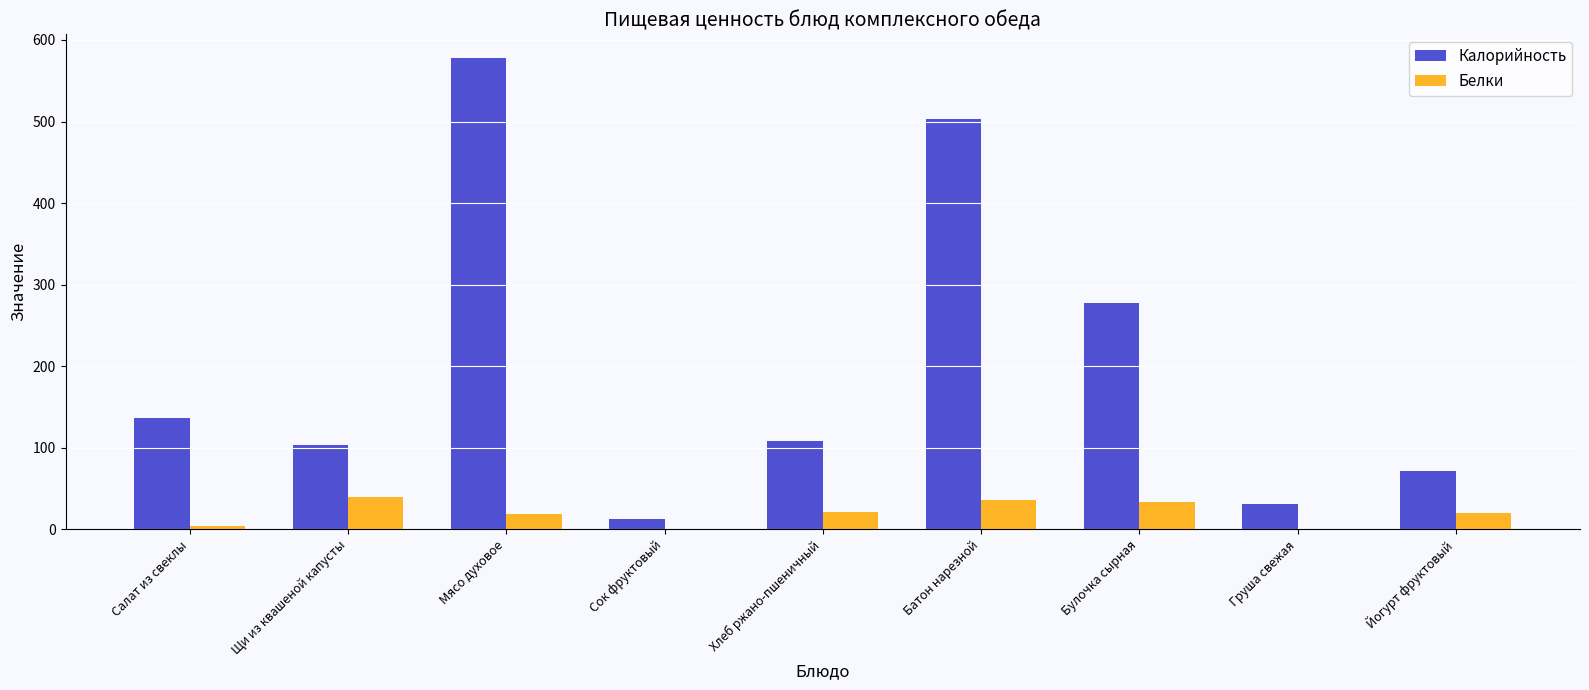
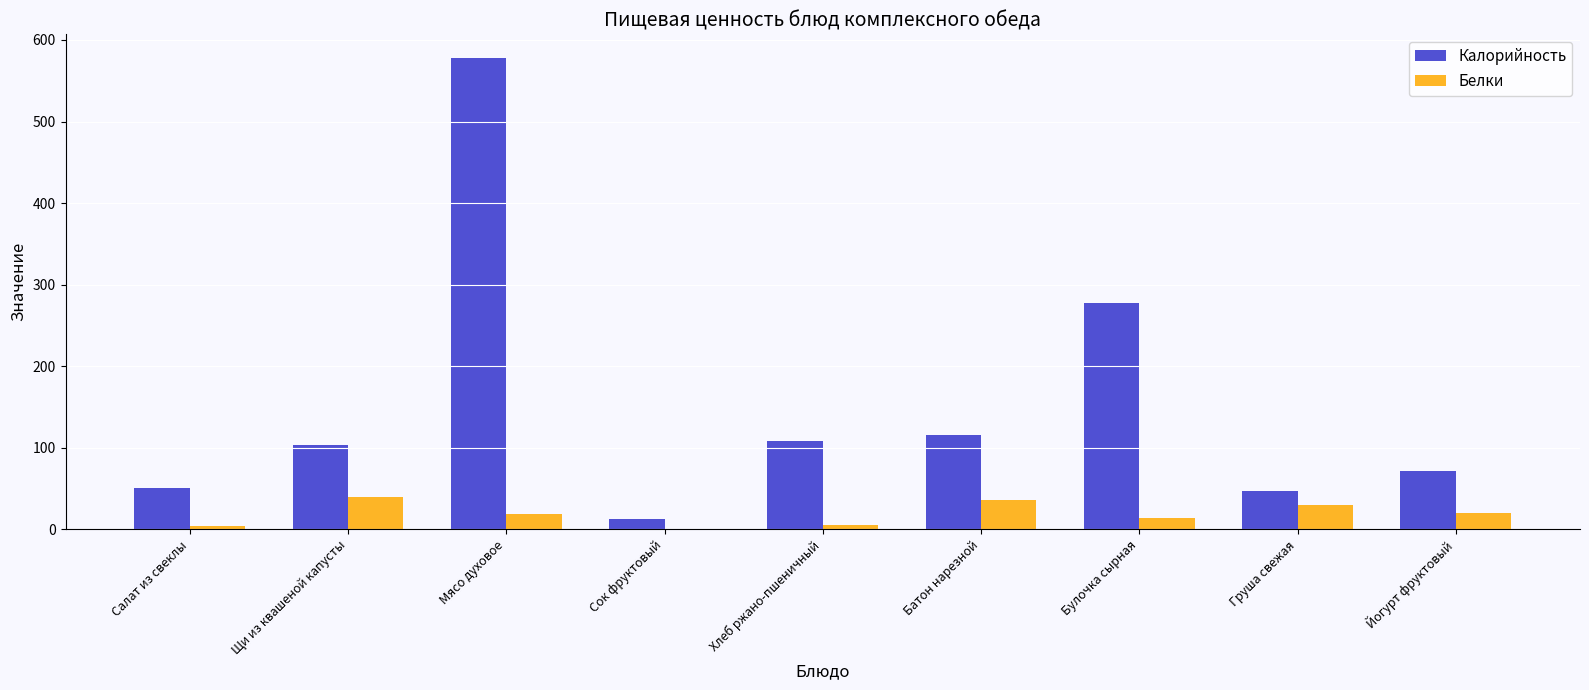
  {
    "Калорийность": {
-     "Салат из свеклы": 140,
+     "Салат из свеклы": 50,
      "Щи из квашеной капусты": 100,
      "Мясо духовое": 580,
      "Сок фруктовый": 10,
      "Хлеб ржано-пшеничный": 110,
-     "Батон нарезной": 500,
+     "Батон нарезной": 120,
      "Булочка сырная": 280,
-     "Груша свежая": 30,
+     "Груша свежая": 50,
      "Йогурт фруктовый": 70
    },
    "Белки": {
      "Салат из свеклы": 0,
      "Щи из квашеной капусты": 40,
      "Мясо духовое": 20,
      "Сок фруктовый": 0,
-     "Хлеб ржано-пшеничный": 20,
+     "Хлеб ржано-пшеничный": 0,
      "Батон нарезной": 40,
-     "Булочка сырная": 30,
-     "Груша свежая": 0,
+     "Булочка сырная": 10,
+     "Груша свежая": 30,
      "Йогурт фруктовый": 20
    }
  }
